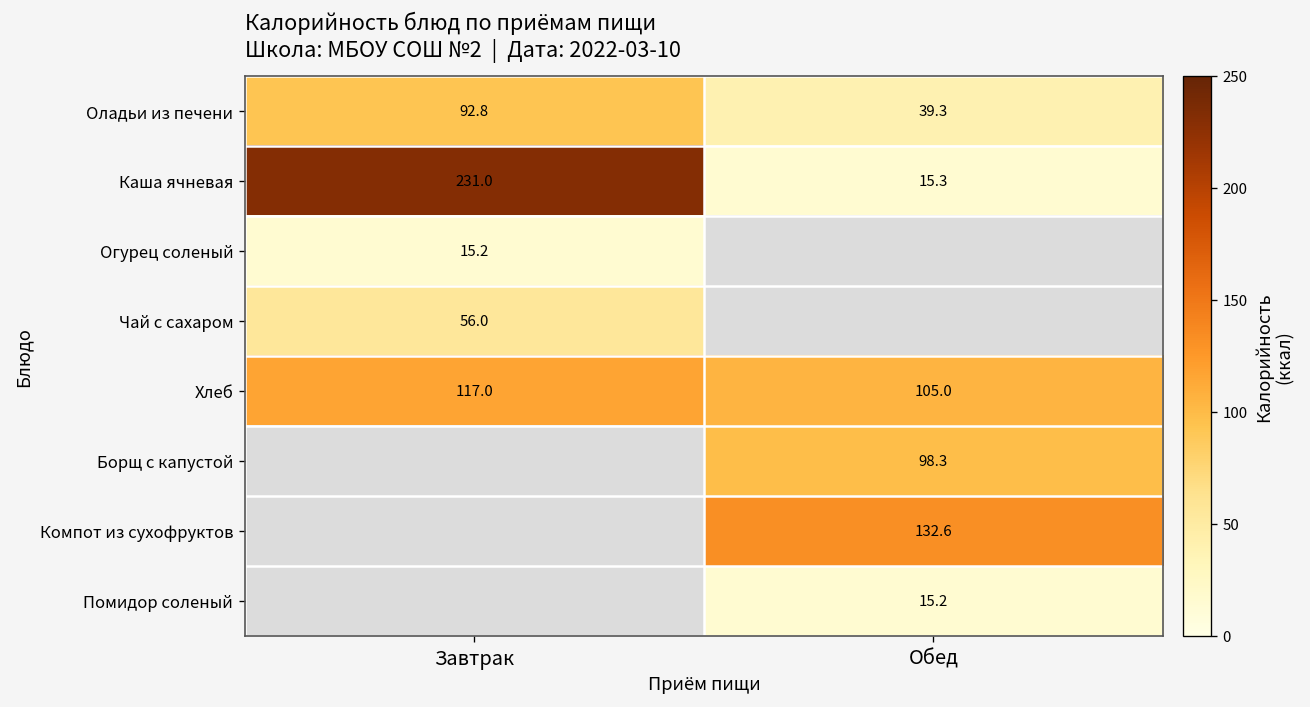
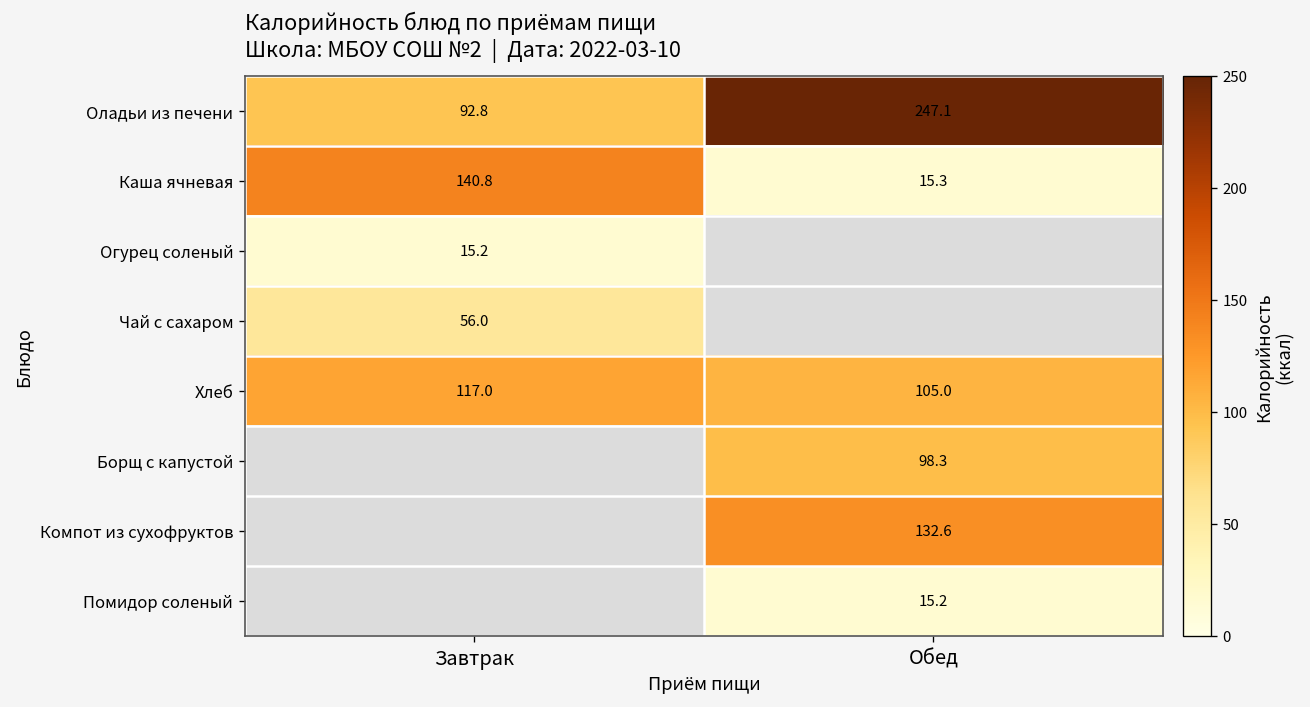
  {
    "Оладьи из печени": {
      "Завтрак": 92.8,
-     "Обед": 39.3
+     "Обед": 247.1
    },
    "Каша ячневая": {
-     "Завтрак": 231.0,
+     "Завтрак": 140.8,
      "Обед": 15.3
    },
    "Огурец соленый": {
      "Завтрак": 15.2
    },
    "Чай с сахаром": {
      "Завтрак": 56.0
    },
    "Хлеб": {
      "Завтрак": 117.0,
      "Обед": 105.0
    },
    "Борщ с капустой": {
      "Обед": 98.3
    },
    "Компот из сухофруктов": {
      "Обед": 132.6
    },
    "Помидор соленый": {
      "Обед": 15.2
    }
  }
